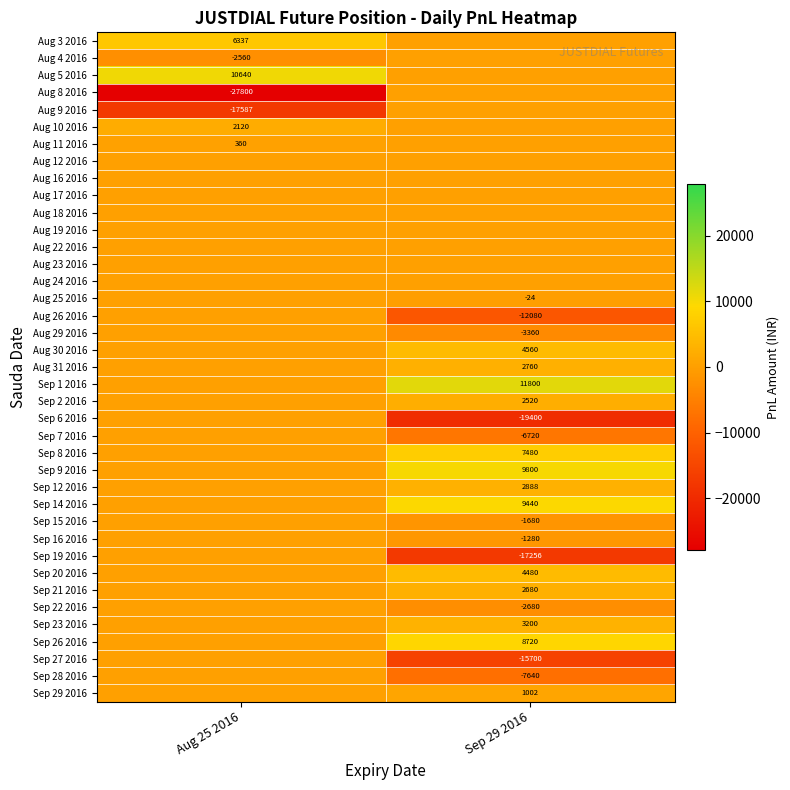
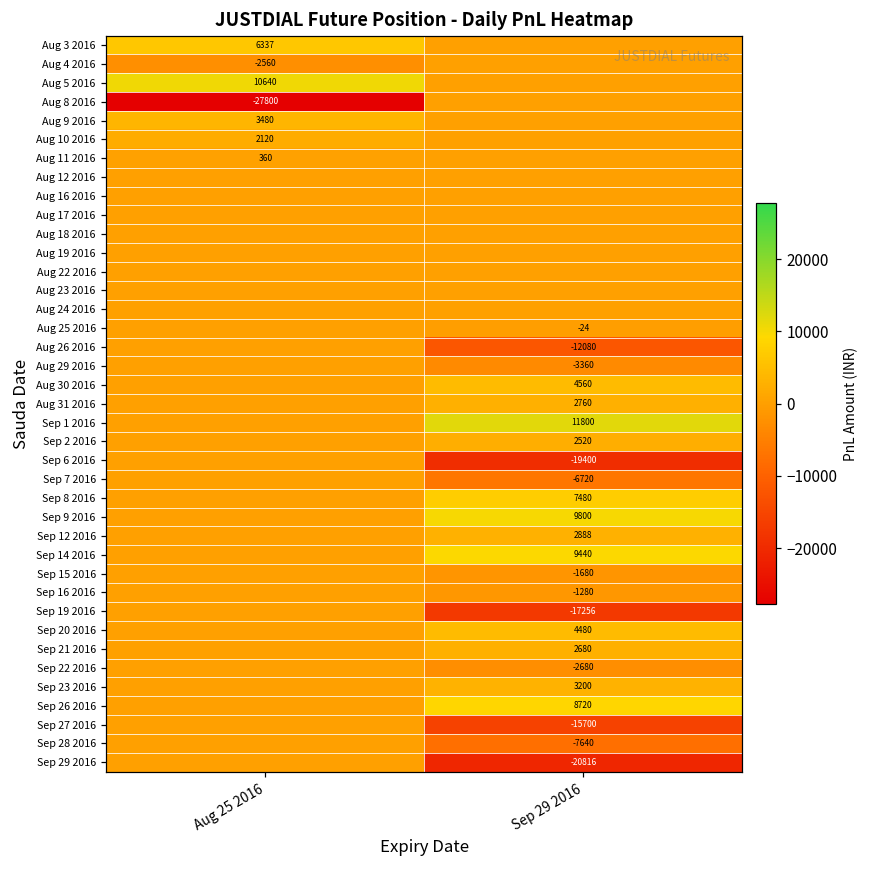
  {
    "Aug 3 2016": {
      "Aug 25 2016": 6337
    },
    "Aug 4 2016": {
      "Aug 25 2016": -2560
    },
    "Aug 5 2016": {
      "Aug 25 2016": 10640
    },
    "Aug 8 2016": {
      "Aug 25 2016": -27800
    },
    "Aug 9 2016": {
-     "Aug 25 2016": -17587
+     "Aug 25 2016": 3480
    },
    "Aug 10 2016": {
      "Aug 25 2016": 2120
    },
    "Aug 11 2016": {
      "Aug 25 2016": 360
    },
    "Aug 25 2016": {
      "Sep 29 2016": -24
    },
    "Aug 26 2016": {
      "Sep 29 2016": -12080
    },
    "Aug 29 2016": {
      "Sep 29 2016": -3360
    },
    "Aug 30 2016": {
      "Sep 29 2016": 4560
    },
    "Aug 31 2016": {
      "Sep 29 2016": 2760
    },
    "Sep 1 2016": {
      "Sep 29 2016": 11800
    },
    "Sep 2 2016": {
      "Sep 29 2016": 2520
    },
    "Sep 6 2016": {
      "Sep 29 2016": -19400
    },
    "Sep 7 2016": {
      "Sep 29 2016": -6720
    },
    "Sep 8 2016": {
      "Sep 29 2016": 7480
    },
    "Sep 9 2016": {
      "Sep 29 2016": 9800
    },
    "Sep 12 2016": {
      "Sep 29 2016": 2888
    },
    "Sep 14 2016": {
      "Sep 29 2016": 9440
    },
    "Sep 15 2016": {
      "Sep 29 2016": -1680
    },
    "Sep 16 2016": {
      "Sep 29 2016": -1280
    },
    "Sep 19 2016": {
      "Sep 29 2016": -17256
    },
    "Sep 20 2016": {
      "Sep 29 2016": 4480
    },
    "Sep 21 2016": {
      "Sep 29 2016": 2680
    },
    "Sep 22 2016": {
      "Sep 29 2016": -2680
    },
    "Sep 23 2016": {
      "Sep 29 2016": 3200
    },
    "Sep 26 2016": {
      "Sep 29 2016": 8720
    },
    "Sep 27 2016": {
      "Sep 29 2016": -15700
    },
    "Sep 28 2016": {
      "Sep 29 2016": -7640
    },
    "Sep 29 2016": {
-     "Sep 29 2016": 1002
+     "Sep 29 2016": -20816
    }
  }
